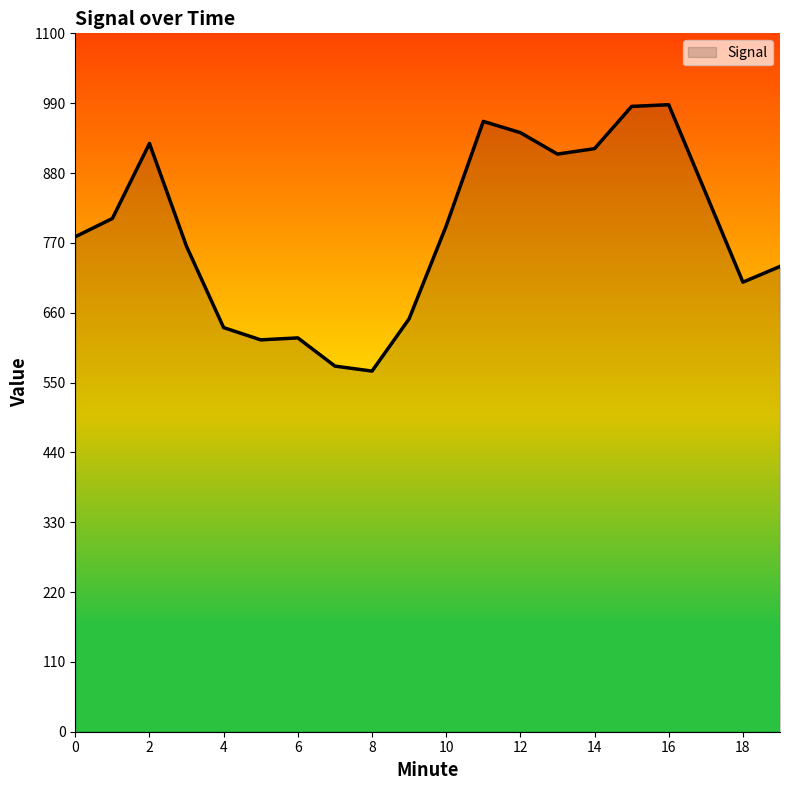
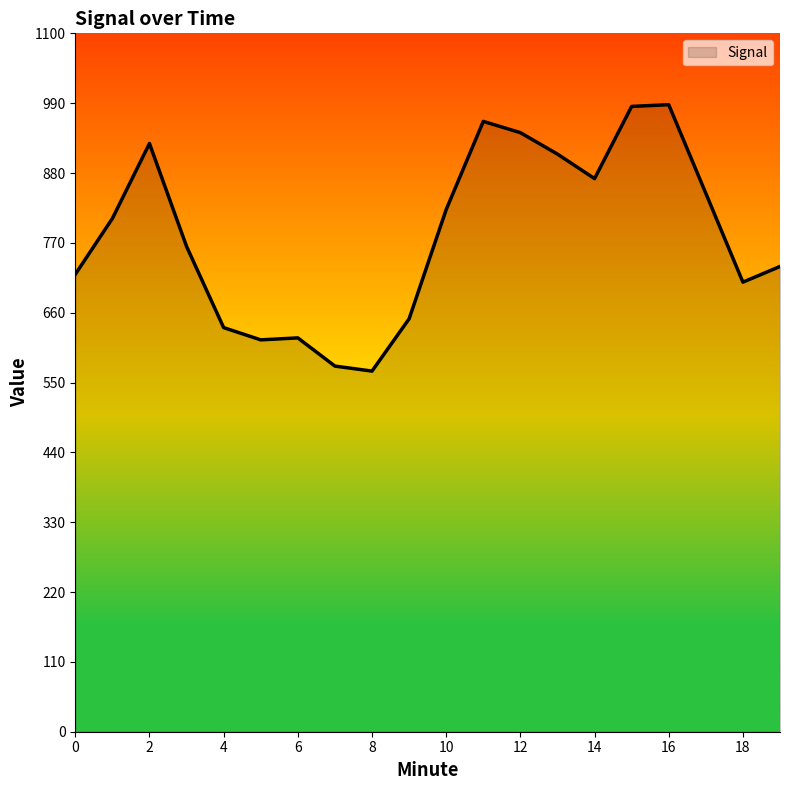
  {
-   "0": 780,
+   "0": 720,
    "2": 930,
    "4": 640,
    "6": 620,
    "8": 570,
-   "10": 800,
+   "10": 820,
    "12": 940,
-   "14": 920,
+   "14": 870,
    "16": 990,
    "18": 710
  }
